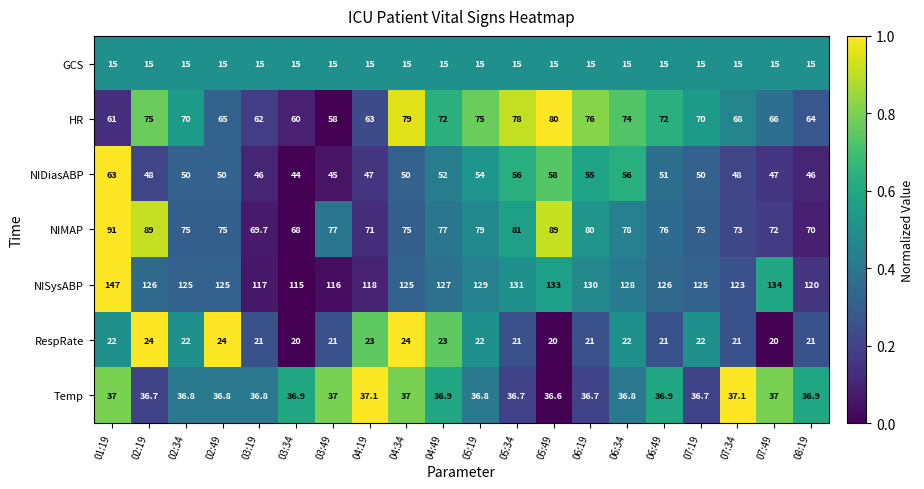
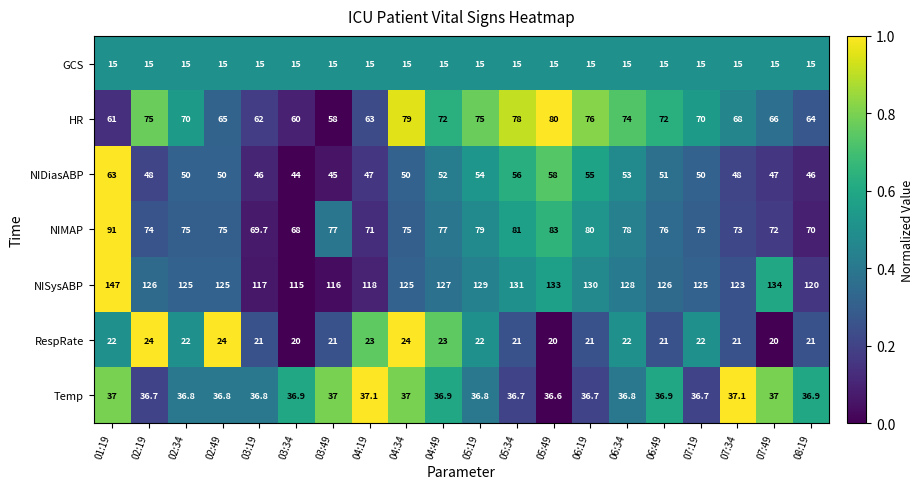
  {
    "GCS": {
      "01:19": 15,
      "02:19": 15,
      "02:34": 15,
      "02:49": 15,
      "03:19": 15,
      "03:34": 15,
      "03:49": 15,
      "04:19": 15,
      "04:34": 15,
      "04:49": 15,
      "05:19": 15,
      "05:34": 15,
      "05:49": 15,
      "06:19": 15,
      "06:34": 15,
      "06:49": 15,
      "07:19": 15,
      "07:34": 15,
      "07:49": 15,
      "08:19": 15
    },
    "HR": {
      "01:19": 61,
      "02:19": 75,
      "02:34": 70,
      "02:49": 65,
      "03:19": 62,
      "03:34": 60,
      "03:49": 58,
      "04:19": 63,
      "04:34": 79,
      "04:49": 72,
      "05:19": 75,
      "05:34": 78,
      "05:49": 80,
      "06:19": 76,
      "06:34": 74,
      "06:49": 72,
      "07:19": 70,
      "07:34": 68,
      "07:49": 66,
      "08:19": 64
    },
    "NIDiasABP": {
      "01:19": 63,
      "02:19": 48,
      "02:34": 50,
      "02:49": 50,
      "03:19": 46,
      "03:34": 44,
      "03:49": 45,
      "04:19": 47,
      "04:34": 50,
      "04:49": 52,
      "05:19": 54,
      "05:34": 56,
      "05:49": 58,
      "06:19": 55,
-     "06:34": 56,
+     "06:34": 53,
      "06:49": 51,
      "07:19": 50,
      "07:34": 48,
      "07:49": 47,
      "08:19": 46
    },
    "NIMAP": {
      "01:19": 91,
-     "02:19": 89,
+     "02:19": 74,
      "02:34": 75,
      "02:49": 75,
      "03:19": 69.7,
      "03:34": 68,
      "03:49": 77,
      "04:19": 71,
      "04:34": 75,
      "04:49": 77,
      "05:19": 79,
      "05:34": 81,
-     "05:49": 89,
+     "05:49": 83,
      "06:19": 80,
      "06:34": 78,
      "06:49": 76,
      "07:19": 75,
      "07:34": 73,
      "07:49": 72,
      "08:19": 70
    },
    "NISysABP": {
      "01:19": 147,
      "02:19": 126,
      "02:34": 125,
      "02:49": 125,
      "03:19": 117,
      "03:34": 115,
      "03:49": 116,
      "04:19": 118,
      "04:34": 125,
      "04:49": 127,
      "05:19": 129,
      "05:34": 131,
      "05:49": 133,
      "06:19": 130,
      "06:34": 128,
      "06:49": 126,
      "07:19": 125,
      "07:34": 123,
      "07:49": 134,
      "08:19": 120
    },
    "RespRate": {
      "01:19": 22,
      "02:19": 24,
      "02:34": 22,
      "02:49": 24,
      "03:19": 21,
      "03:34": 20,
      "03:49": 21,
      "04:19": 23,
      "04:34": 24,
      "04:49": 23,
      "05:19": 22,
      "05:34": 21,
      "05:49": 20,
      "06:19": 21,
      "06:34": 22,
      "06:49": 21,
      "07:19": 22,
      "07:34": 21,
      "07:49": 20,
      "08:19": 21
    },
    "Temp": {
      "01:19": 37,
      "02:19": 36.7,
      "02:34": 36.8,
      "02:49": 36.8,
      "03:19": 36.8,
      "03:34": 36.9,
      "03:49": 37,
      "04:19": 37.1,
      "04:34": 37,
      "04:49": 36.9,
      "05:19": 36.8,
      "05:34": 36.7,
      "05:49": 36.6,
      "06:19": 36.7,
      "06:34": 36.8,
      "06:49": 36.9,
      "07:19": 36.7,
      "07:34": 37.1,
      "07:49": 37,
      "08:19": 36.9
    }
  }
